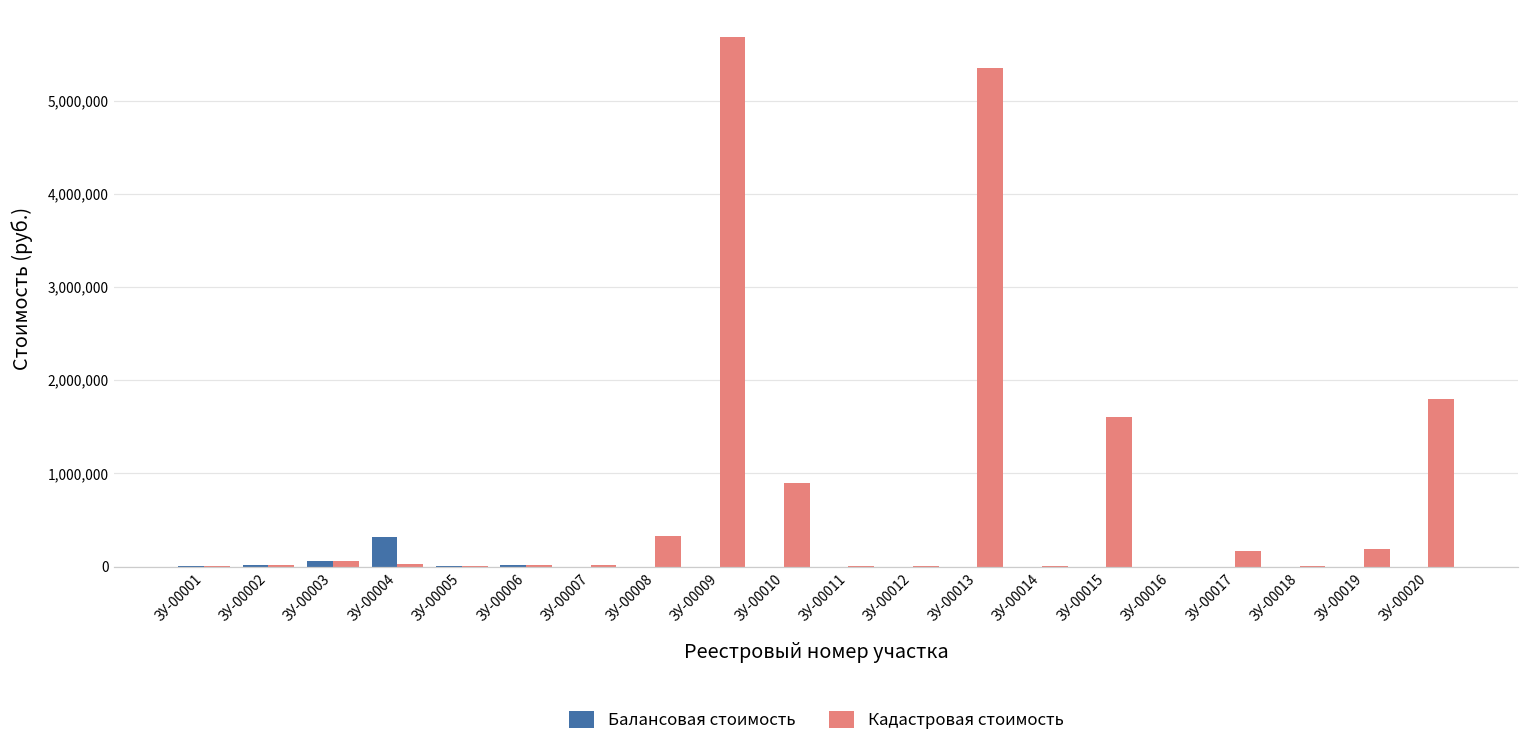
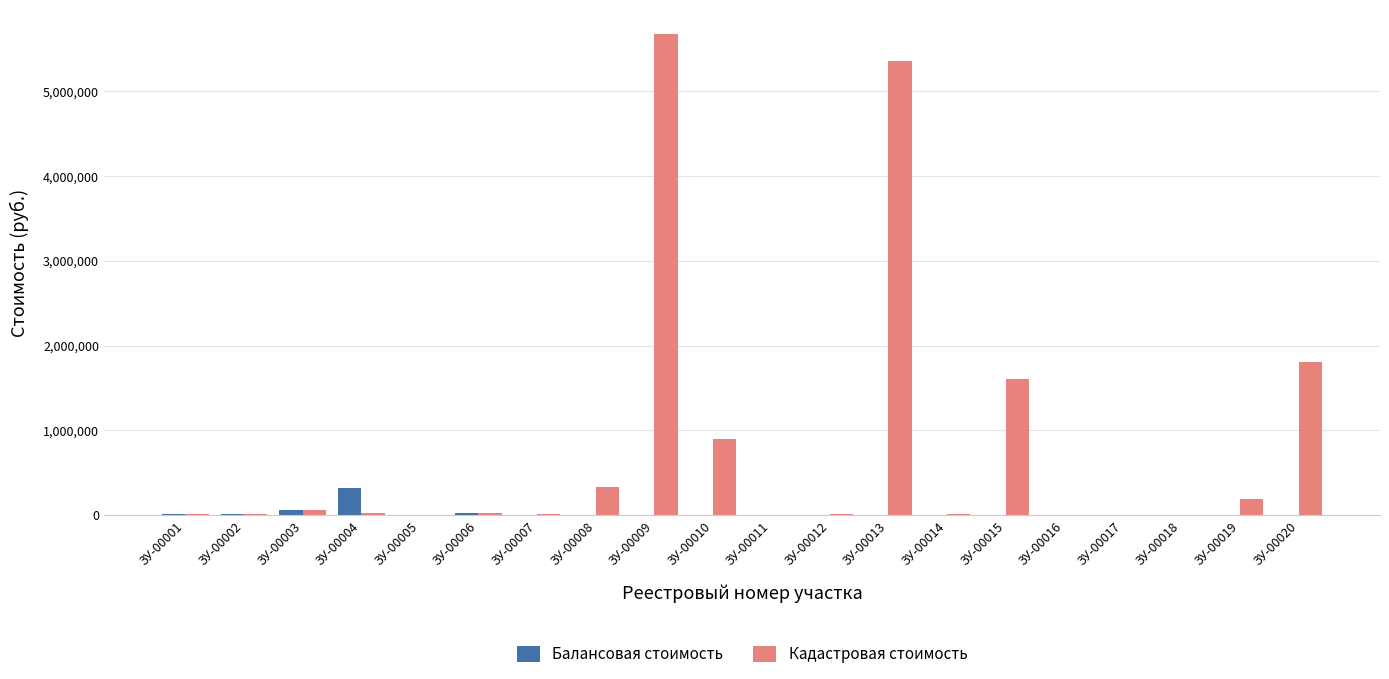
  {
    "Балансовая стоимость": {
      "ЗУ-00003": "100,000",
      "ЗУ-00004": "300,000",
      "ЗУ-00007": "0",
      "ЗУ-00008": "0",
      "ЗУ-00009": "0",
      "ЗУ-00010": "0",
      "ЗУ-00011": "0",
      "ЗУ-00012": "0",
      "ЗУ-00013": "0",
      "ЗУ-00014": "0",
      "ЗУ-00015": "0",
      "ЗУ-00016": "0",
      "ЗУ-00017": "0",
      "ЗУ-00018": "0",
      "ЗУ-00019": "0",
      "ЗУ-00020": "0"
    },
    "Кадастровая стоимость": {
      "ЗУ-00003": "100,000",
      "ЗУ-00008": "300,000",
      "ЗУ-00009": "5,700,000",
      "ЗУ-00010": "900,000",
      "ЗУ-00013": "5,400,000",
      "ЗУ-00015": "1,600,000",
-     "ЗУ-00017": "200,000",
+     "ЗУ-00017": "0",
      "ЗУ-00019": "200,000",
      "ЗУ-00020": "1,800,000"
    }
  }
